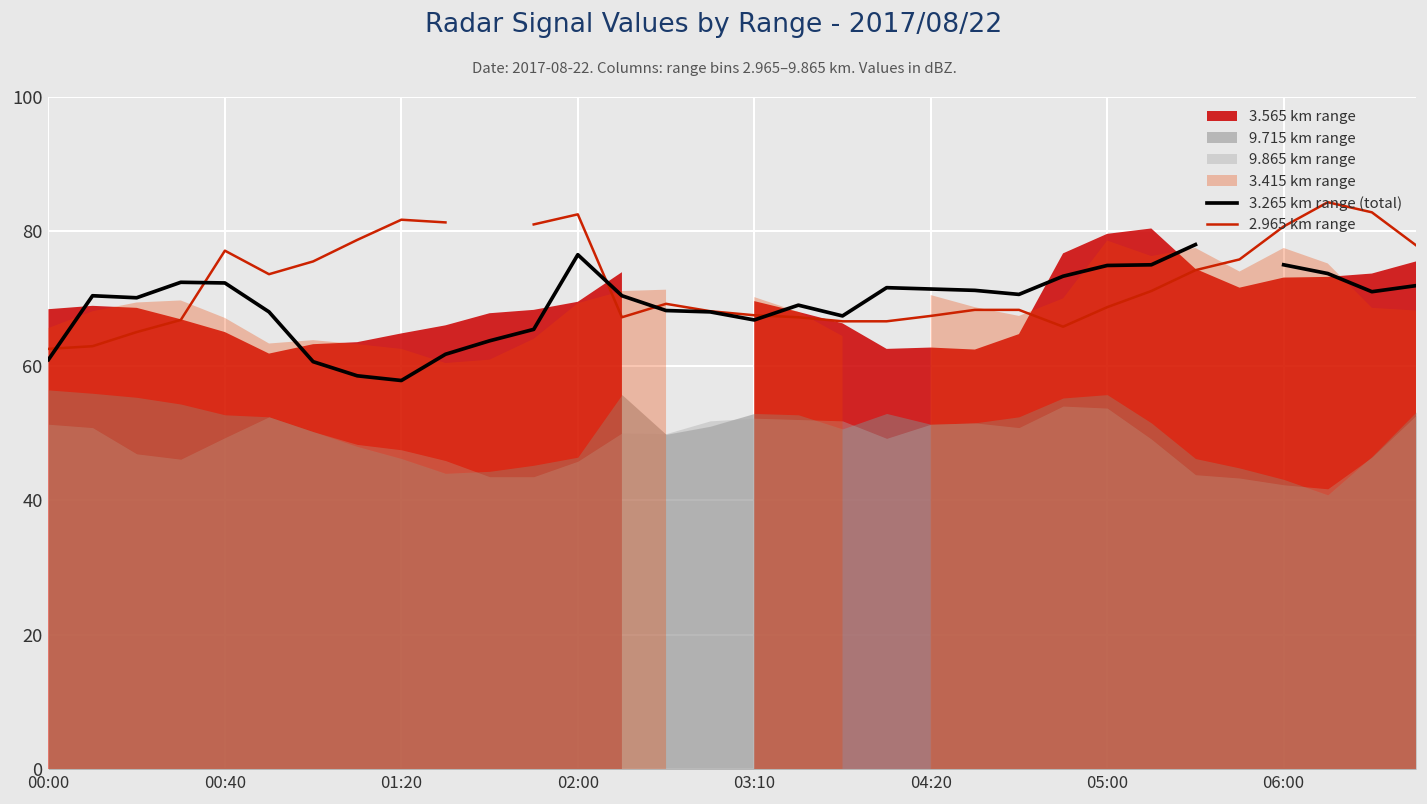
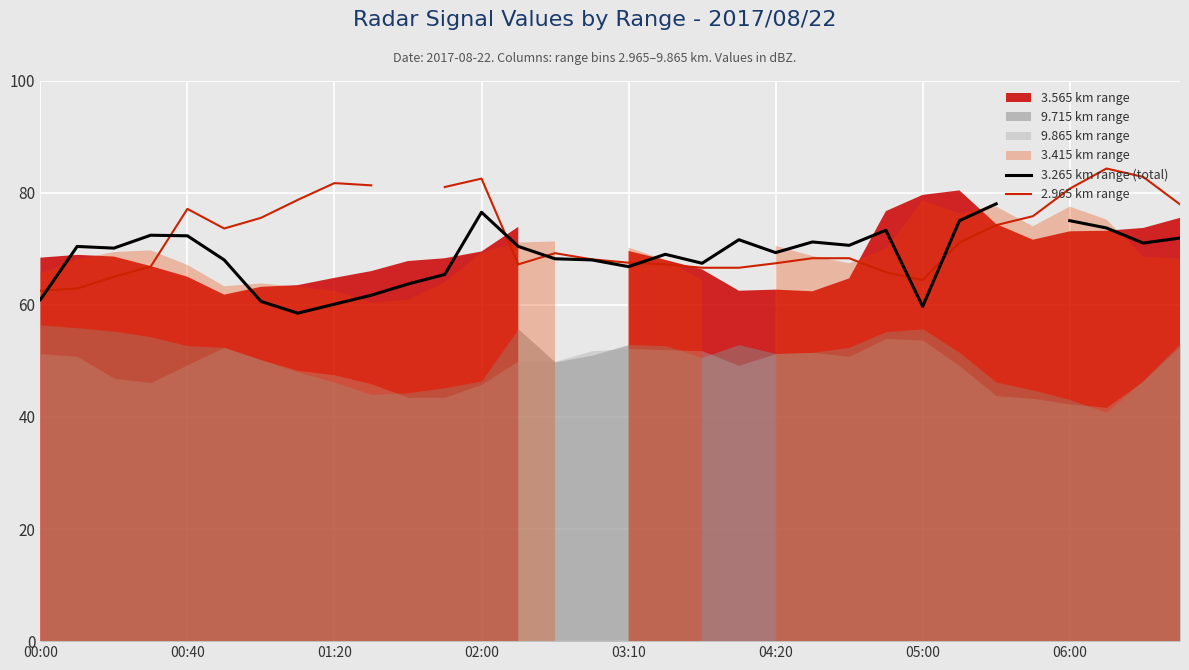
  {
    "3.265 km range (total)": {
      "00:00": 61,
      "00:40": 72,
-     "01:20": 58,
+     "01:20": 60,
      "02:00": 77,
      "03:10": 67,
-     "04:20": 71,
-     "05:00": 75,
+     "04:20": 69,
+     "05:00": 60,
      "06:00": 75
    },
    "2.965 km range": {
      "00:00": 63,
      "00:40": 77,
      "01:20": 82,
      "02:00": 83,
      "03:10": 68,
      "04:20": 67,
-     "05:00": 69,
+     "05:00": 64,
      "06:00": 81
    }
  }
